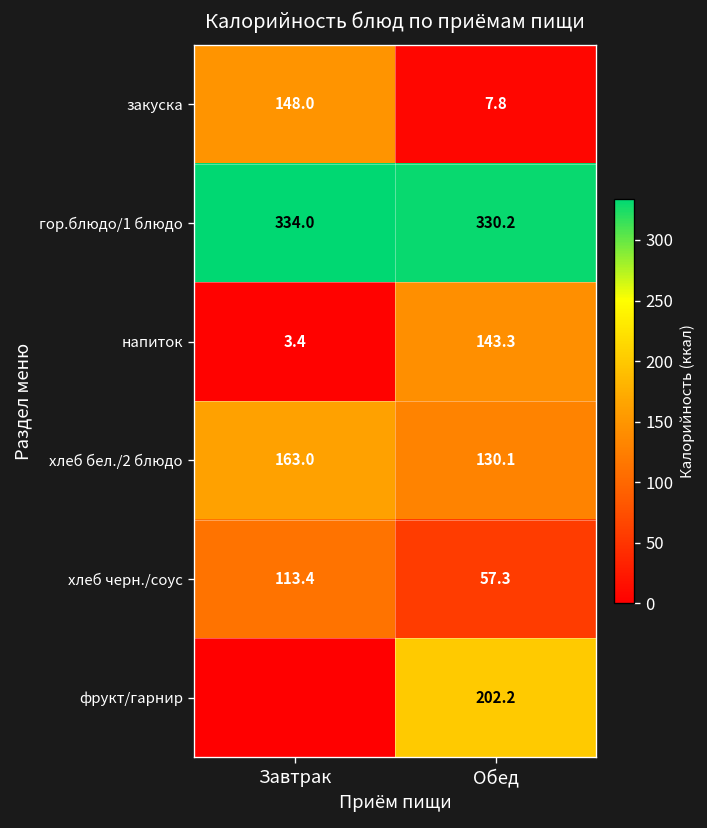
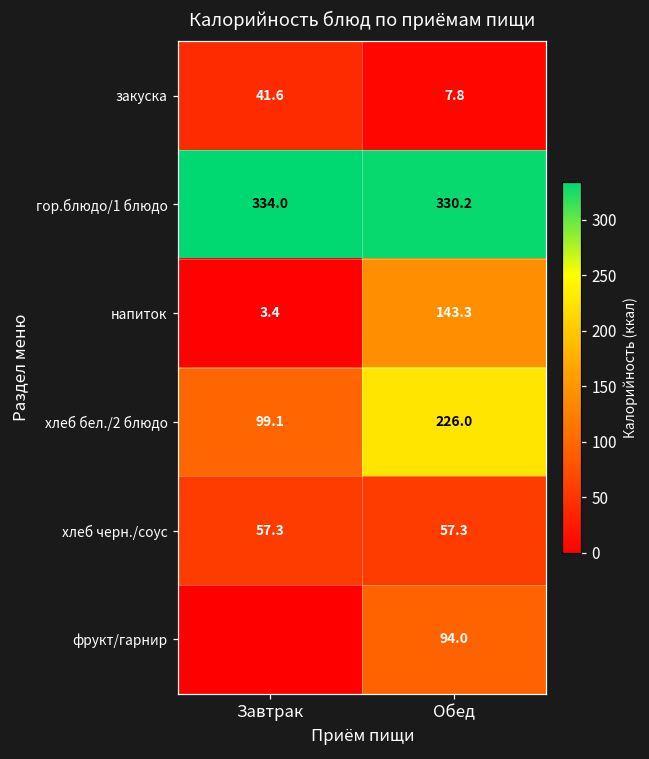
  {
    "закуска": {
-     "Завтрак": 148.0,
+     "Завтрак": 41.6,
      "Обед": 7.8
    },
    "гор.блюдо/1 блюдо": {
      "Завтрак": 334.0,
      "Обед": 330.2
    },
    "напиток": {
      "Завтрак": 3.4,
      "Обед": 143.3
    },
    "хлеб бел./2 блюдо": {
-     "Завтрак": 163.0,
-     "Обед": 130.1
+     "Завтрак": 99.1,
+     "Обед": 226.0
    },
    "хлеб черн./соус": {
-     "Завтрак": 113.4,
+     "Завтрак": 57.3,
      "Обед": 57.3
    },
    "фрукт/гарнир": {
-     "Обед": 202.2
+     "Обед": 94.0
    }
  }
